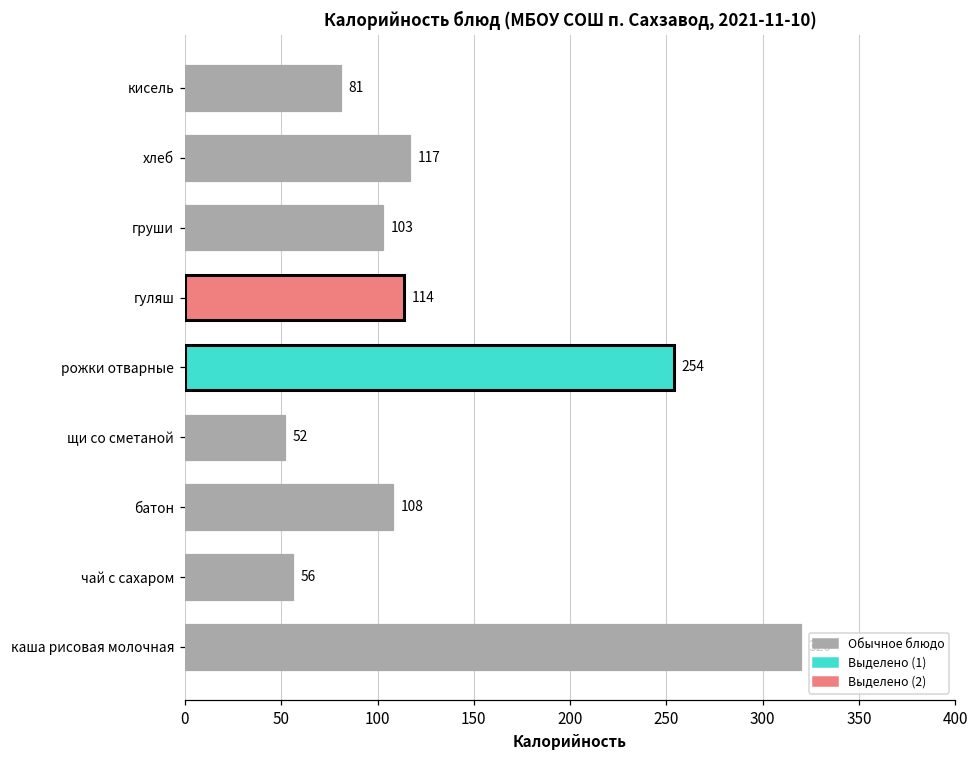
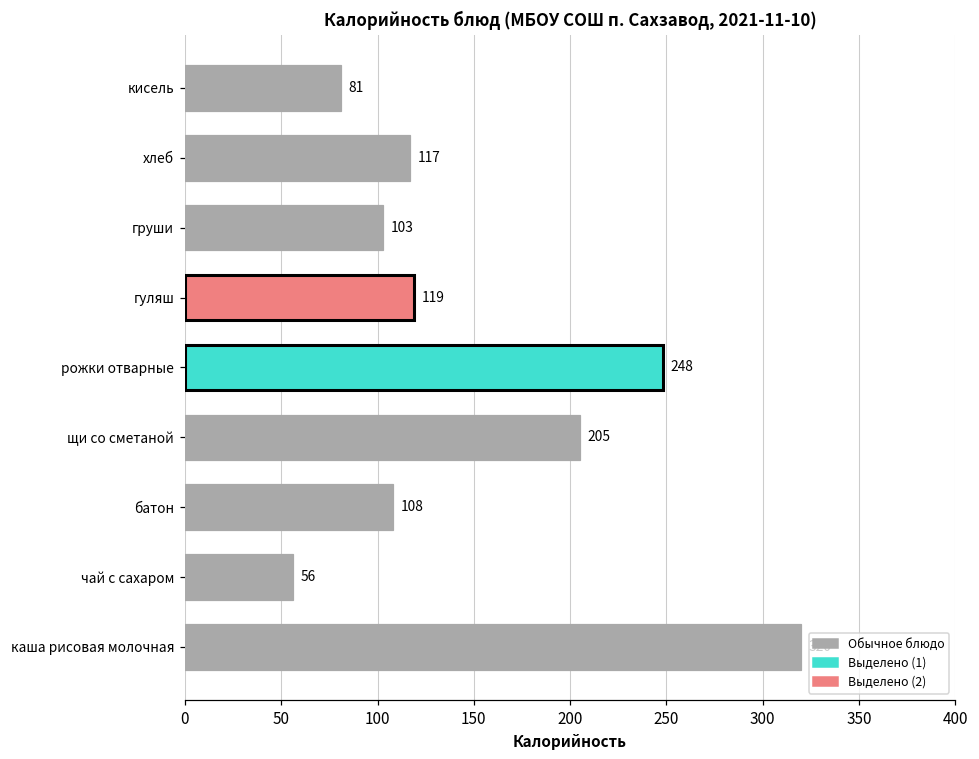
  {
    "кисель": 81,
    "хлеб": 117,
    "груши": 103,
-   "гуляш": 114,
-   "рожки отварные": 254,
-   "щи со сметаной": 52,
+   "гуляш": 119,
+   "рожки отварные": 248,
+   "щи со сметаной": 205,
    "батон": 108,
    "чай с сахаром": 56
  }
